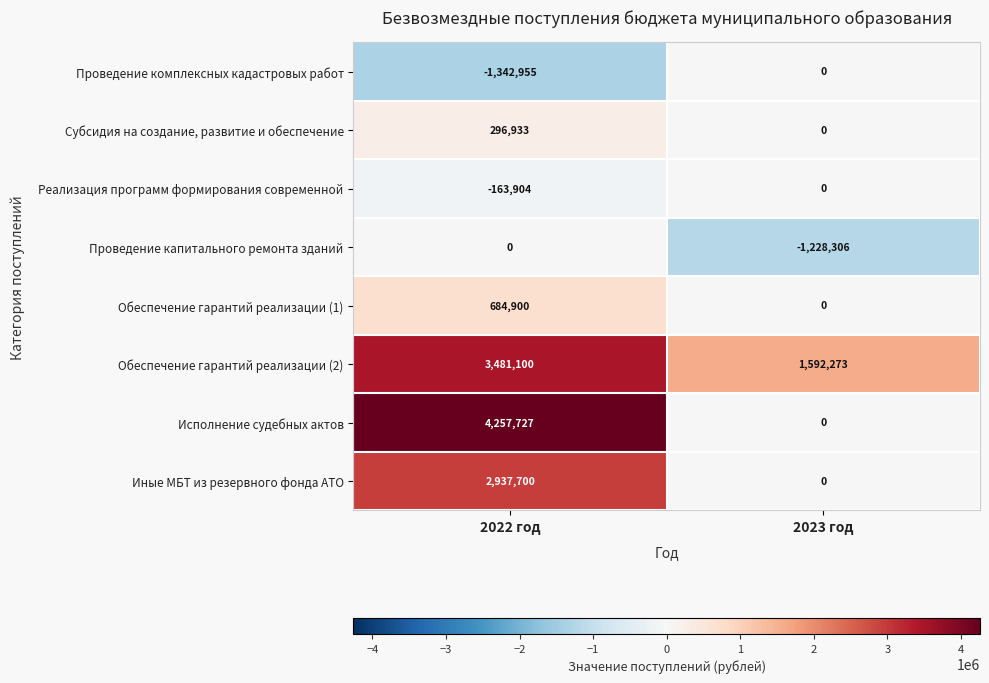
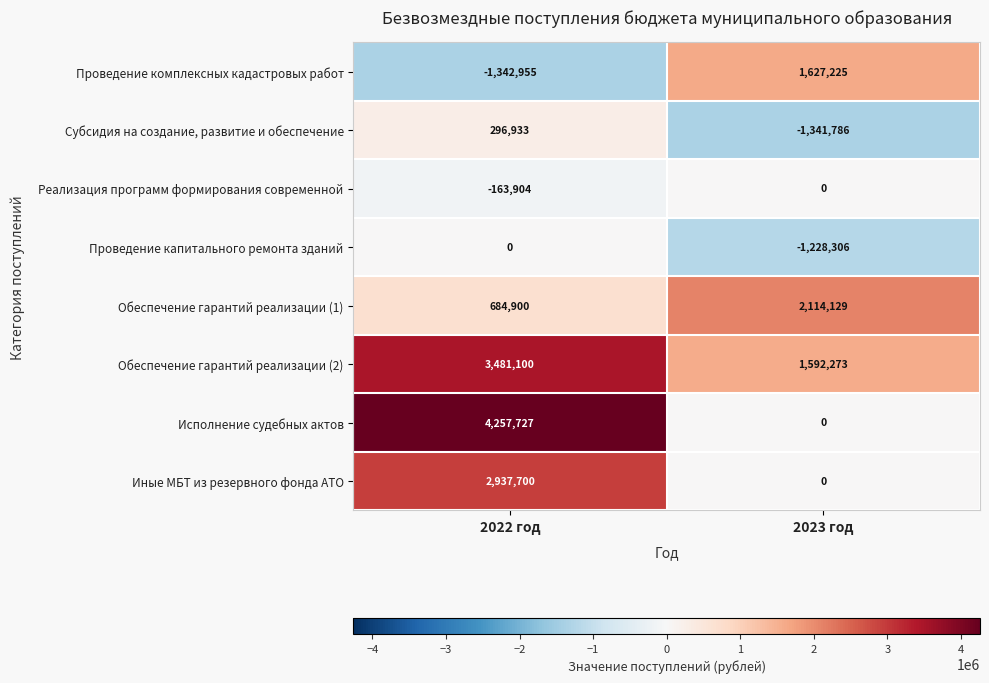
  {
    "Проведение комплексных кадастровых работ": {
      "2022 год": "-1,342,955",
-     "2023 год": "0"
+     "2023 год": "1,627,225"
    },
    "Субсидия на создание, развитие и обеспечение": {
      "2022 год": "296,933",
-     "2023 год": "0"
+     "2023 год": "-1,341,786"
    },
    "Реализация программ формирования современной": {
      "2022 год": "-163,904",
      "2023 год": "0"
    },
    "Проведение капитального ремонта зданий": {
      "2022 год": "0",
      "2023 год": "-1,228,306"
    },
    "Обеспечение гарантий реализации (1)": {
      "2022 год": "684,900",
-     "2023 год": "0"
+     "2023 год": "2,114,129"
    },
    "Обеспечение гарантий реализации (2)": {
      "2022 год": "3,481,100",
      "2023 год": "1,592,273"
    },
    "Исполнение судебных актов": {
      "2022 год": "4,257,727",
      "2023 год": "0"
    },
    "Иные МБТ из резервного фонда АТО": {
      "2022 год": "2,937,700",
      "2023 год": "0"
    }
  }
